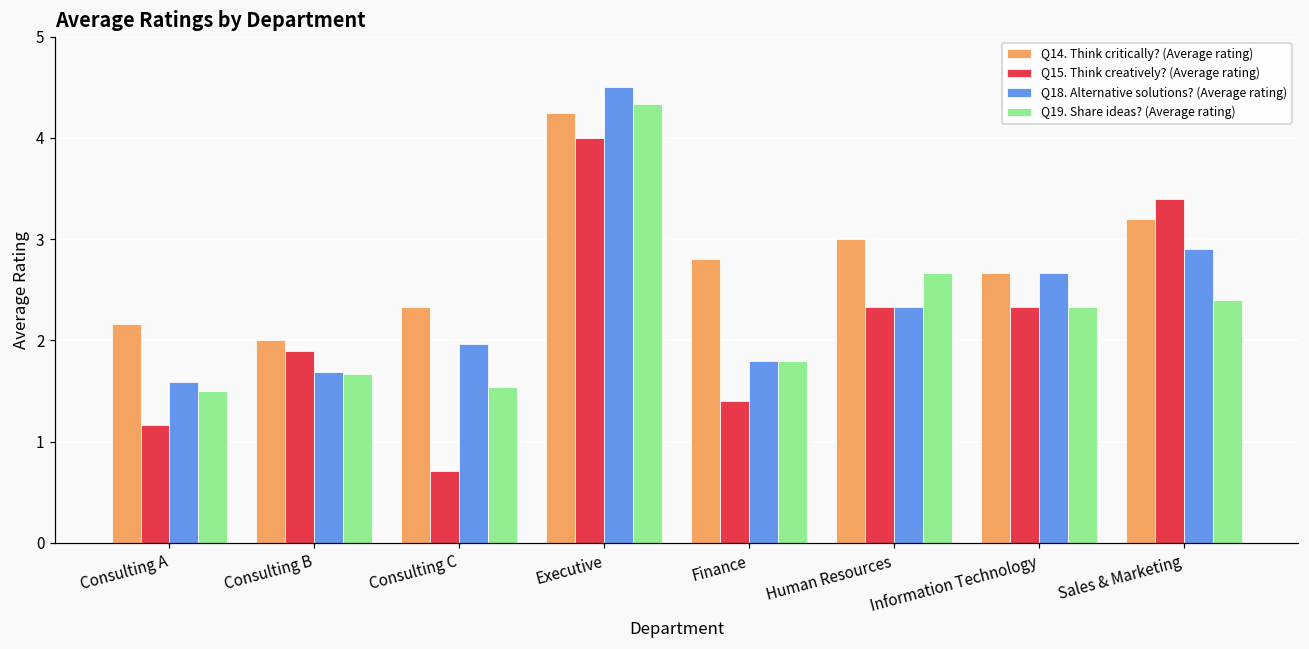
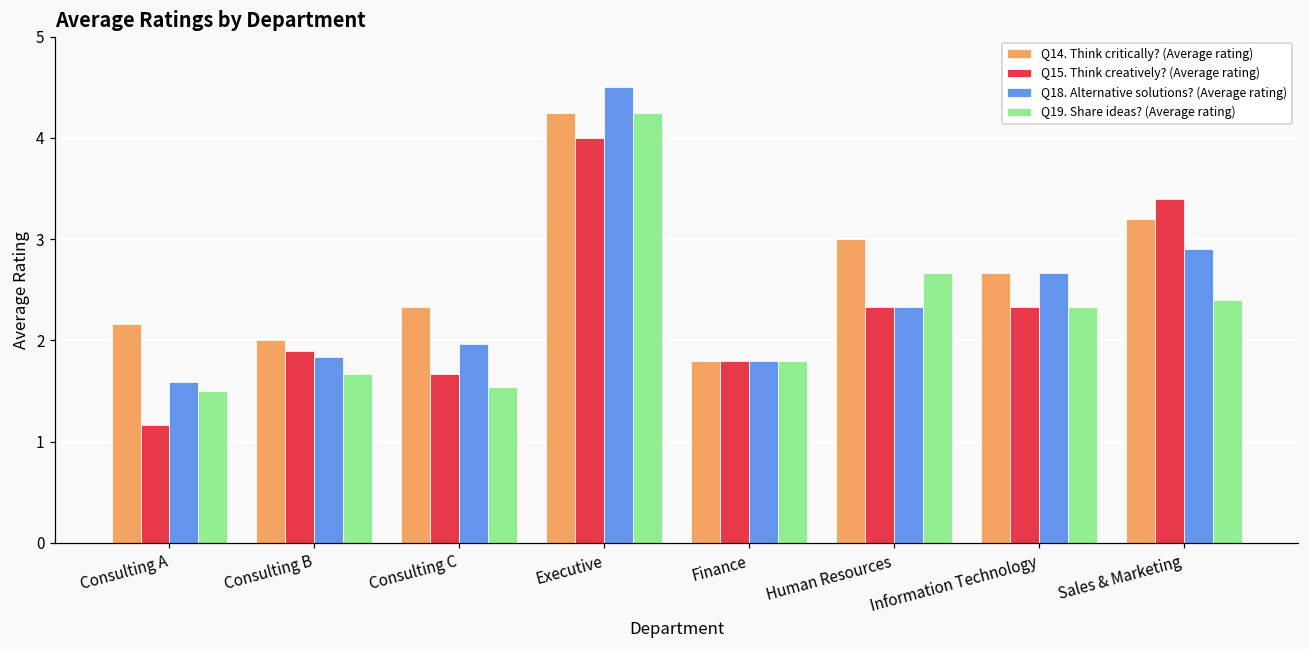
  {
    "Q14. Think critically? (Average rating)": {
      "Consulting A": 2.2,
      "Consulting B": 2.0,
      "Consulting C": 2.3,
      "Executive": 4.3,
-     "Finance": 2.8,
+     "Finance": 1.8,
      "Human Resources": 3.0,
      "Information Technology": 2.7,
      "Sales & Marketing": 3.2
    },
    "Q15. Think creatively? (Average rating)": {
      "Consulting A": 1.2,
      "Consulting B": 1.9,
-     "Consulting C": 0.7,
+     "Consulting C": 1.7,
      "Executive": 4.0,
-     "Finance": 1.4,
+     "Finance": 1.8,
      "Human Resources": 2.3,
      "Information Technology": 2.3,
      "Sales & Marketing": 3.4
    },
    "Q18. Alternative solutions? (Average rating)": {
      "Consulting A": 1.6,
-     "Consulting B": 1.7,
+     "Consulting B": 1.8,
      "Consulting C": 2.0,
      "Executive": 4.5,
      "Finance": 1.8,
      "Human Resources": 2.3,
      "Information Technology": 2.7,
      "Sales & Marketing": 2.9
    },
    "Q19. Share ideas? (Average rating)": {
      "Consulting A": 1.5,
      "Consulting B": 1.7,
      "Consulting C": 1.5,
-     "Executive": 4.34,
+     "Executive": 4.25,
      "Finance": 1.8,
      "Human Resources": 2.7,
      "Information Technology": 2.3,
      "Sales & Marketing": 2.4
    }
  }
